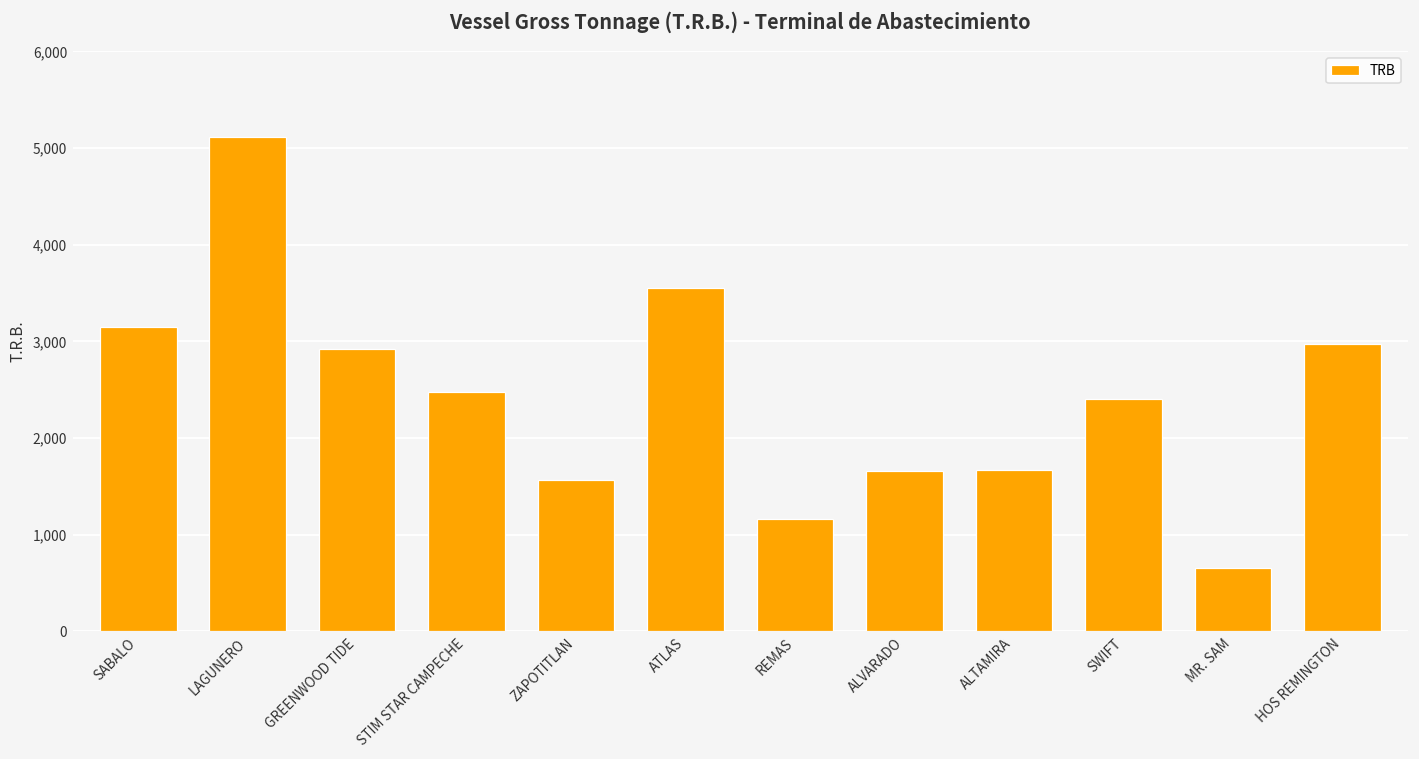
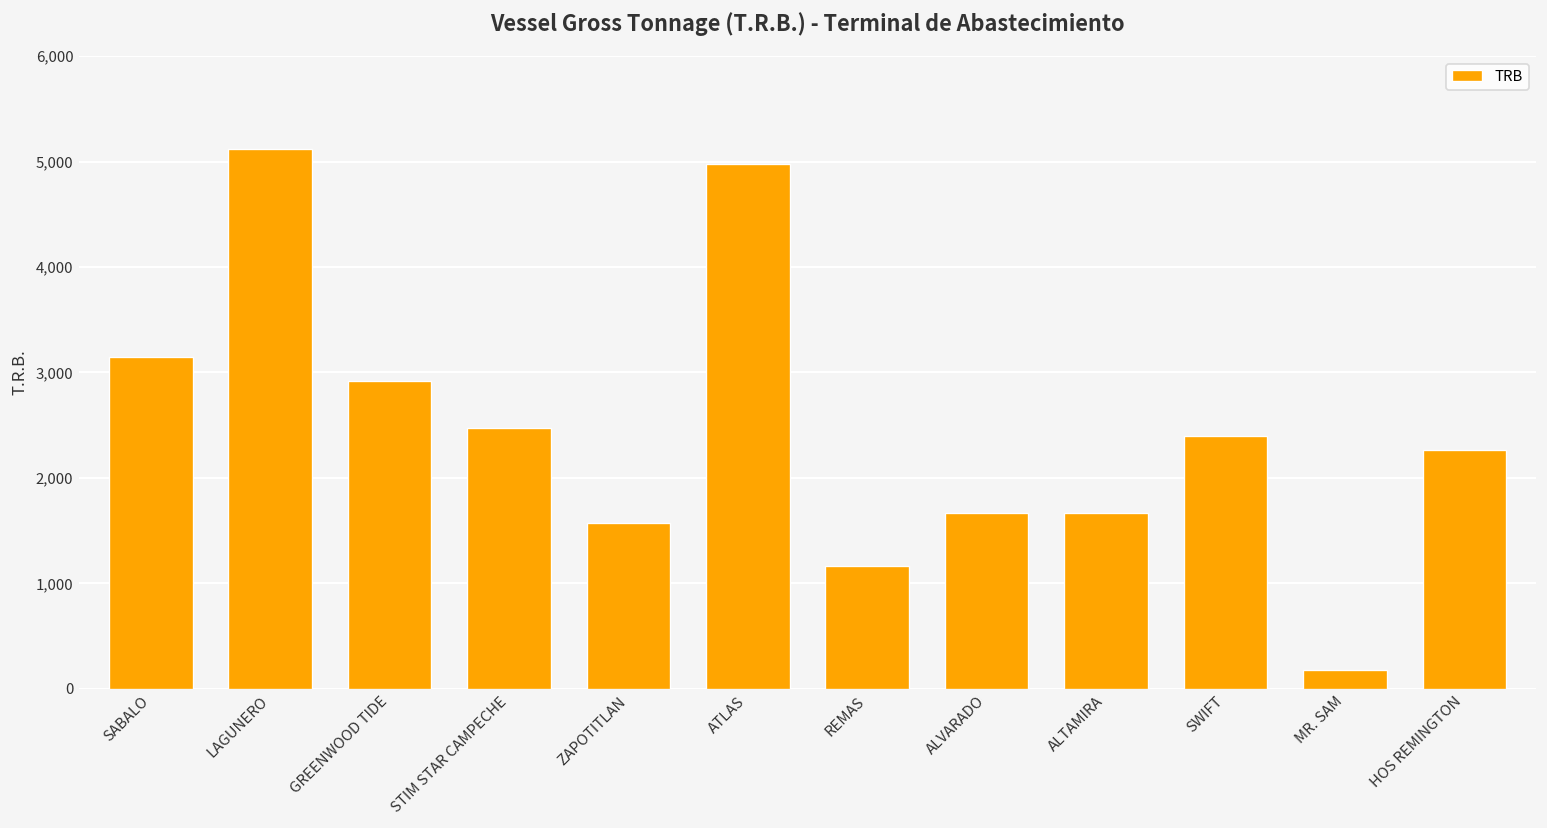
  {
    "SABALO": "3,100",
    "LAGUNERO": "5,100",
    "GREENWOOD TIDE": "2,900",
    "STIM STAR CAMPECHE": "2,500",
    "ZAPOTITLAN": "1,600",
-   "ATLAS": "3,600",
+   "ATLAS": "5,000",
    "REMAS": "1,200",
    "ALVARADO": "1,700",
    "ALTAMIRA": "1,700",
    "SWIFT": "2,400",
-   "MR. SAM": "700",
-   "HOS REMINGTON": "3,000"
+   "MR. SAM": "200",
+   "HOS REMINGTON": "2,300"
  }
